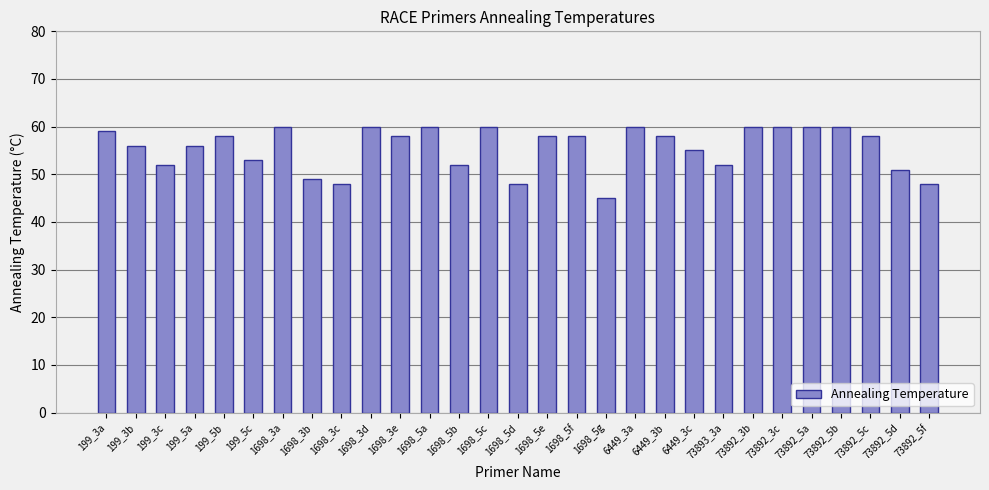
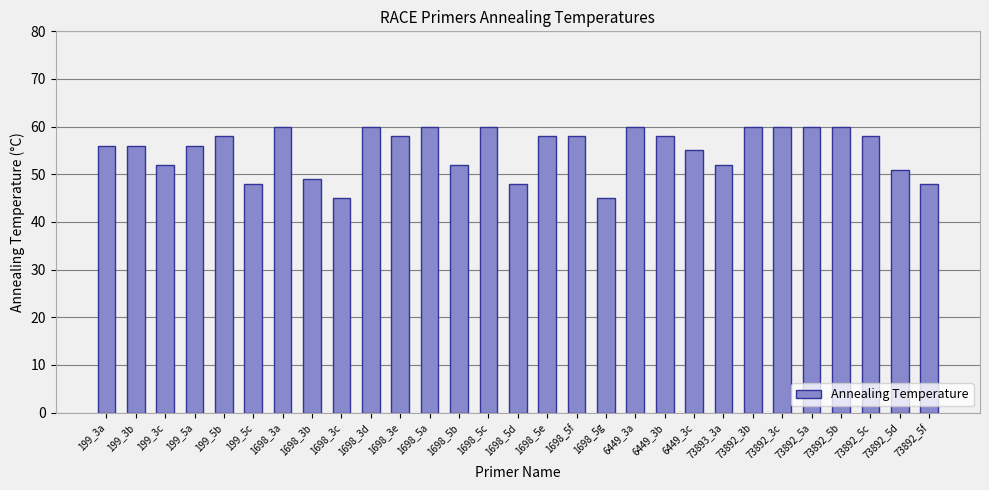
  {
-   "199_3a": 59,
+   "199_3a": 56,
    "199_3b": 56,
    "199_3c": 52,
    "199_5a": 56,
    "199_5b": 58,
-   "199_5c": 53,
+   "199_5c": 48,
    "1698_3a": 60,
    "1698_3b": 49,
-   "1698_3c": 48,
+   "1698_3c": 45,
    "1698_3d": 60,
    "1698_3e": 58,
    "1698_5a": 60,
    "1698_5b": 52,
    "1698_5c": 60,
    "1698_5d": 48,
    "1698_5e": 58,
    "1698_5f": 58,
    "1698_5g": 45,
    "6449_3a": 60,
    "6449_3b": 58,
    "6449_3c": 55,
    "73893_3a": 52,
    "73892_3b": 60,
    "73892_3c": 60,
    "73892_5a": 60,
    "73892_5b": 60,
    "73892_5c": 58,
    "73892_5d": 51,
    "73892_5f": 48
  }
